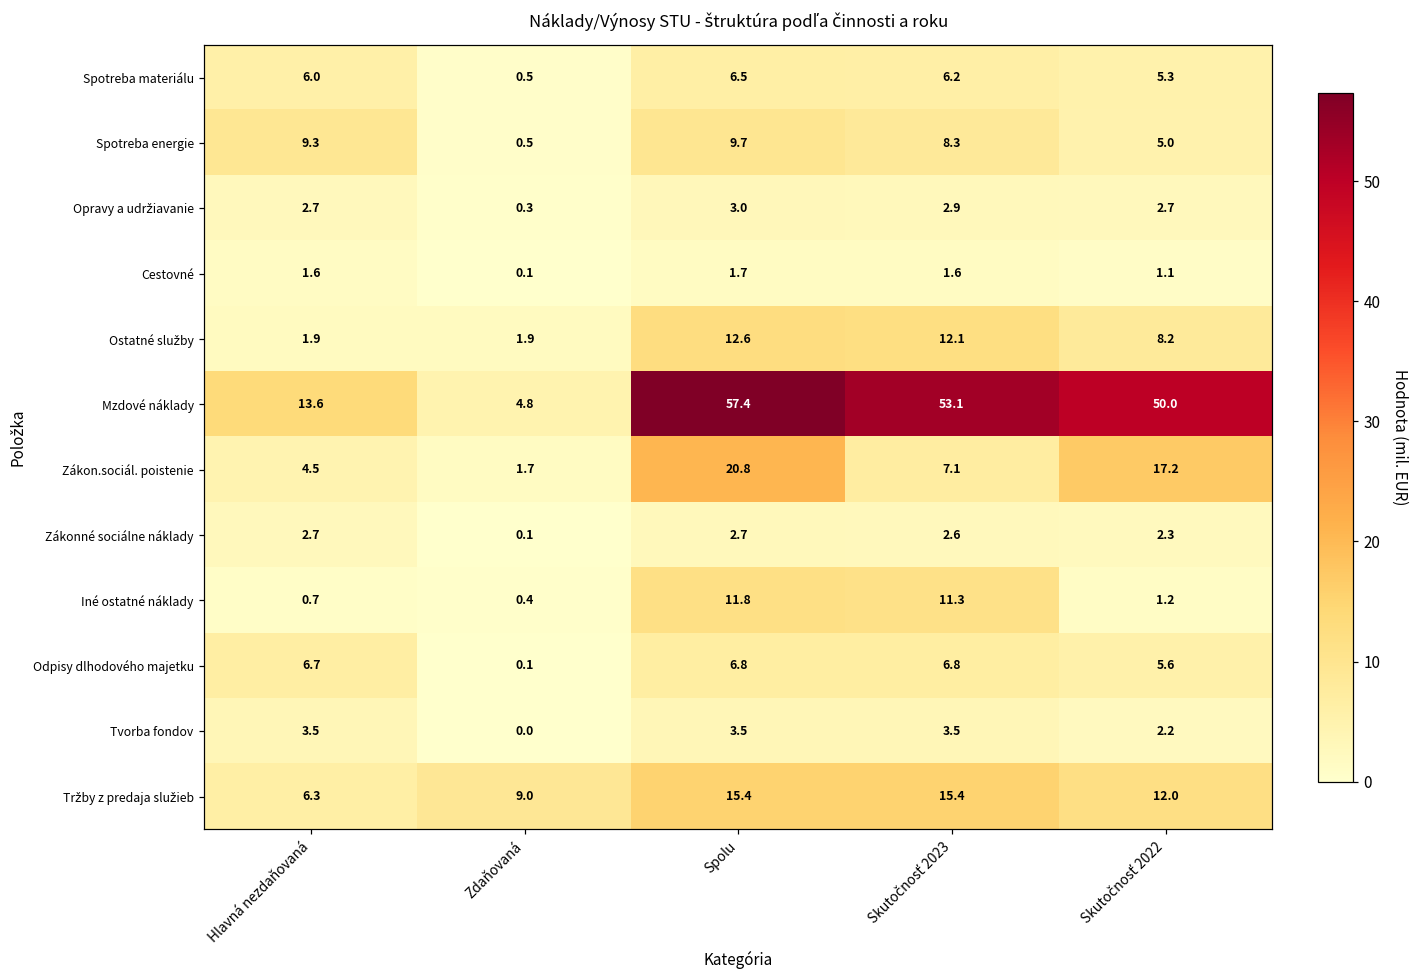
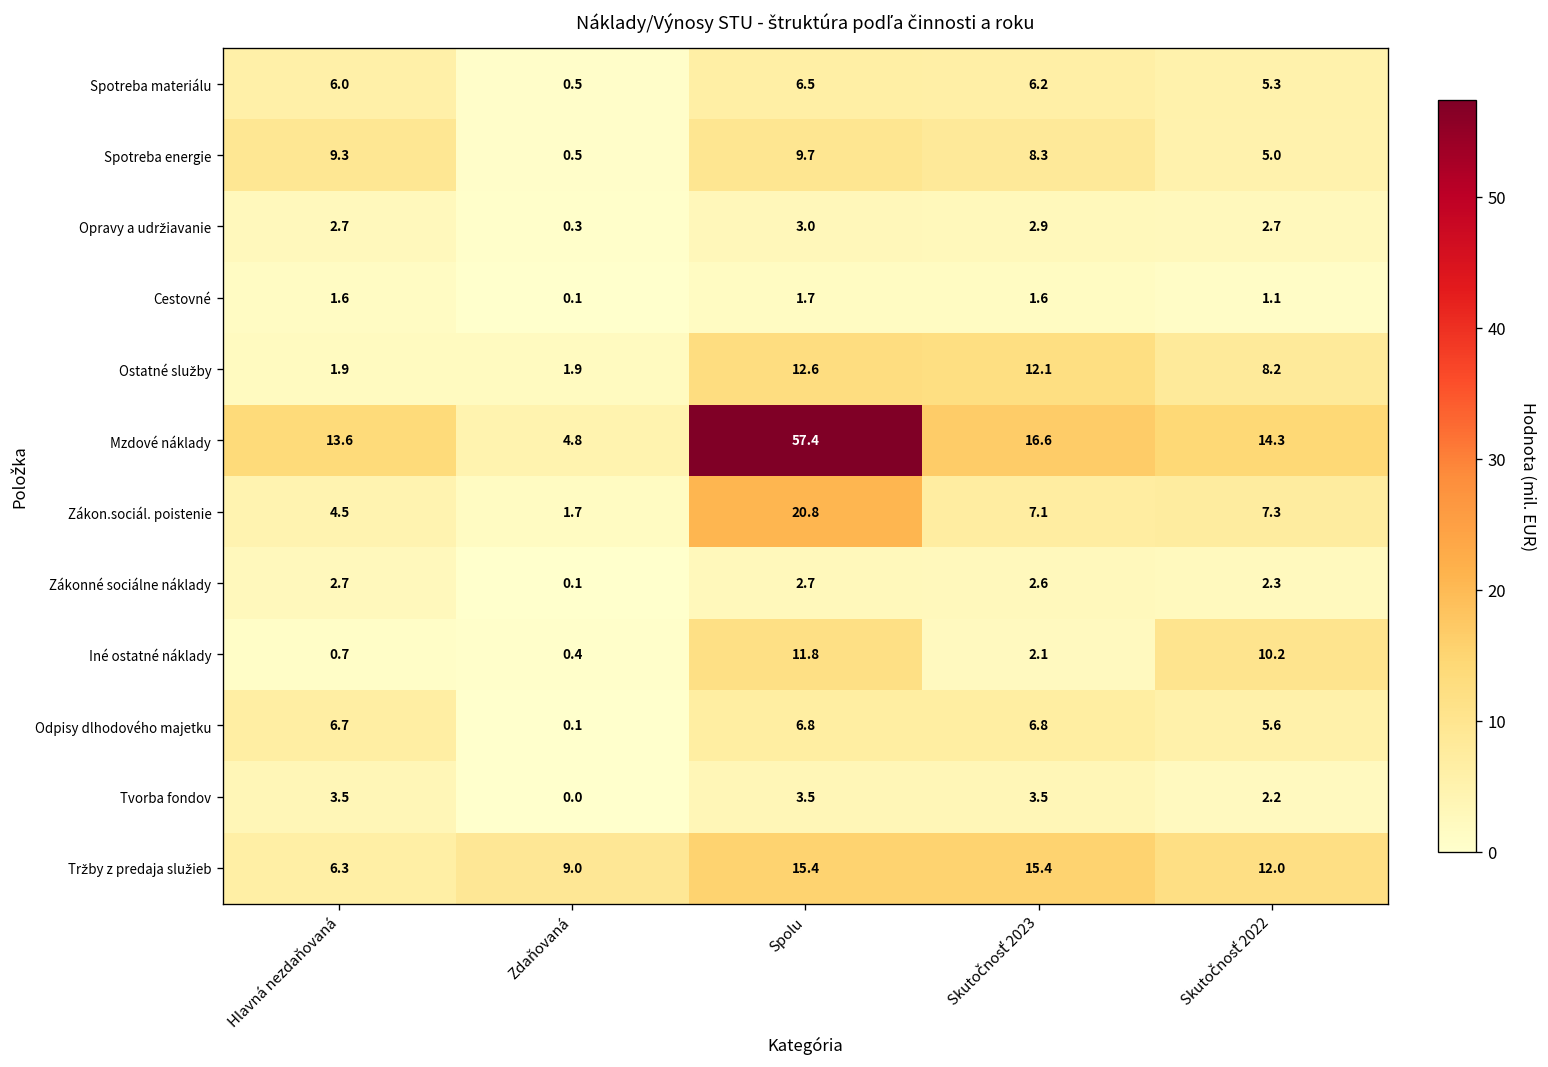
  {
    "Spotreba materiálu": {
      "Hlavná nezdaňovaná": 6.0,
      "Zdaňovaná": 0.5,
      "Spolu": 6.5,
      "Skutočnosť 2023": 6.2,
      "Skutočnosť 2022": 5.3
    },
    "Spotreba energie": {
      "Hlavná nezdaňovaná": 9.3,
      "Zdaňovaná": 0.5,
      "Spolu": 9.7,
      "Skutočnosť 2023": 8.3,
      "Skutočnosť 2022": 5.0
    },
    "Opravy a udržiavanie": {
      "Hlavná nezdaňovaná": 2.7,
      "Zdaňovaná": 0.3,
      "Spolu": 3.0,
      "Skutočnosť 2023": 2.9,
      "Skutočnosť 2022": 2.7
    },
    "Cestovné": {
      "Hlavná nezdaňovaná": 1.6,
      "Zdaňovaná": 0.1,
      "Spolu": 1.7,
      "Skutočnosť 2023": 1.6,
      "Skutočnosť 2022": 1.1
    },
    "Ostatné služby": {
      "Hlavná nezdaňovaná": 1.9,
      "Zdaňovaná": 1.9,
      "Spolu": 12.6,
      "Skutočnosť 2023": 12.1,
      "Skutočnosť 2022": 8.2
    },
    "Mzdové náklady": {
      "Hlavná nezdaňovaná": 13.6,
      "Zdaňovaná": 4.8,
      "Spolu": 57.4,
-     "Skutočnosť 2023": 53.1,
-     "Skutočnosť 2022": 50.0
+     "Skutočnosť 2023": 16.6,
+     "Skutočnosť 2022": 14.3
    },
    "Zákon.sociál. poistenie": {
      "Hlavná nezdaňovaná": 4.5,
      "Zdaňovaná": 1.7,
      "Spolu": 20.8,
      "Skutočnosť 2023": 7.1,
-     "Skutočnosť 2022": 17.2
+     "Skutočnosť 2022": 7.3
    },
    "Zákonné sociálne náklady": {
      "Hlavná nezdaňovaná": 2.7,
      "Zdaňovaná": 0.1,
      "Spolu": 2.7,
      "Skutočnosť 2023": 2.6,
      "Skutočnosť 2022": 2.3
    },
    "Iné ostatné náklady": {
      "Hlavná nezdaňovaná": 0.7,
      "Zdaňovaná": 0.4,
      "Spolu": 11.8,
-     "Skutočnosť 2023": 11.3,
-     "Skutočnosť 2022": 1.2
+     "Skutočnosť 2023": 2.1,
+     "Skutočnosť 2022": 10.2
    },
    "Odpisy dlhodového majetku": {
      "Hlavná nezdaňovaná": 6.7,
      "Zdaňovaná": 0.1,
      "Spolu": 6.8,
      "Skutočnosť 2023": 6.8,
      "Skutočnosť 2022": 5.6
    },
    "Tvorba fondov": {
      "Hlavná nezdaňovaná": 3.5,
      "Zdaňovaná": 0.0,
      "Spolu": 3.5,
      "Skutočnosť 2023": 3.5,
      "Skutočnosť 2022": 2.2
    },
    "Tržby z predaja služieb": {
      "Hlavná nezdaňovaná": 6.3,
      "Zdaňovaná": 9.0,
      "Spolu": 15.4,
      "Skutočnosť 2023": 15.4,
      "Skutočnosť 2022": 12.0
    }
  }
